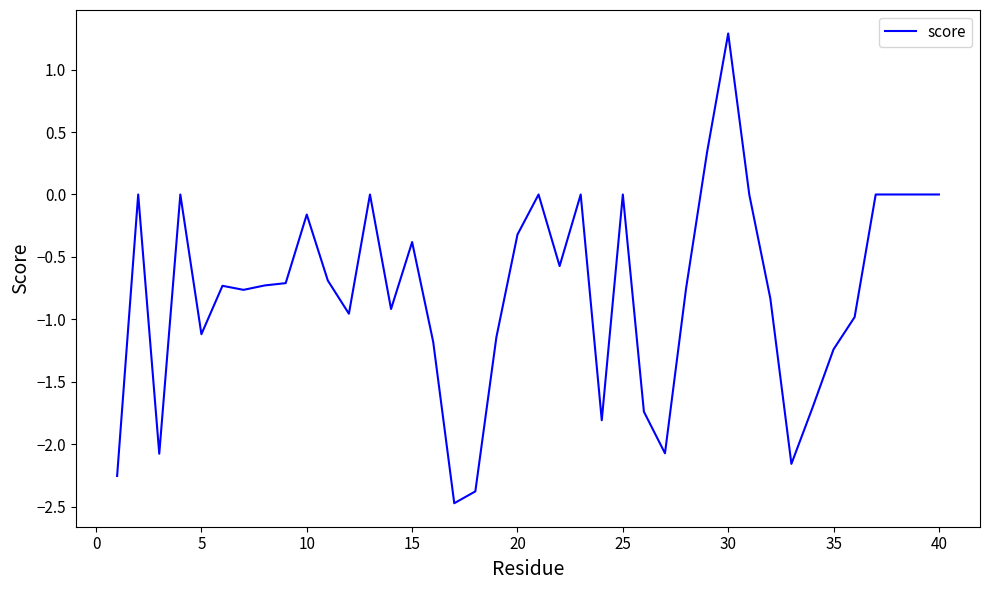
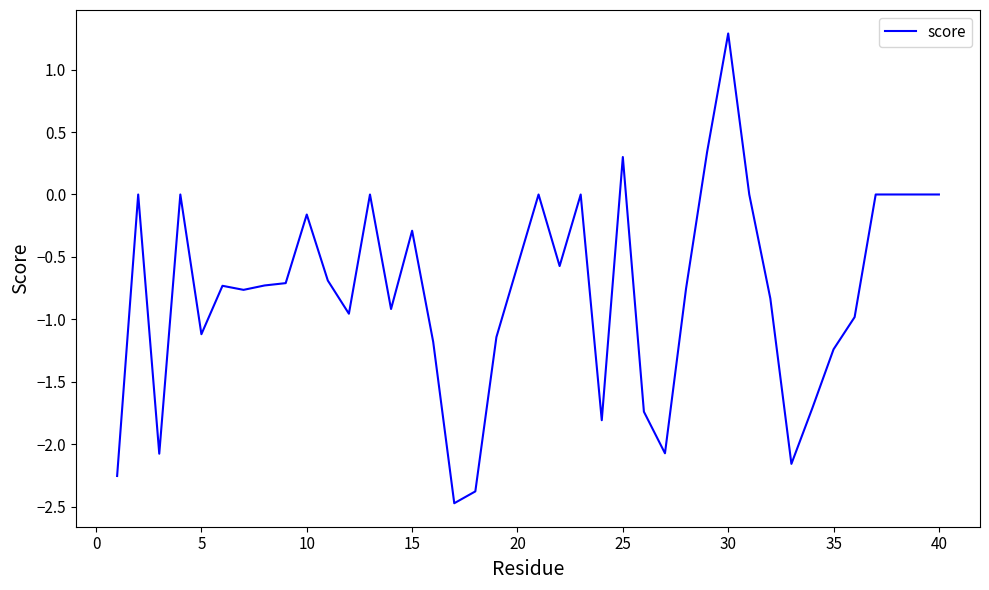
  {
    "5": -1.12,
    "10": -0.16,
-   "15": -0.38,
-   "20": -0.32,
-   "25": 0.0,
+   "15": -0.29,
+   "20": -0.57,
+   "25": 0.3,
    "30": 1.29,
    "35": -1.24,
    "40": 0.00
  }
